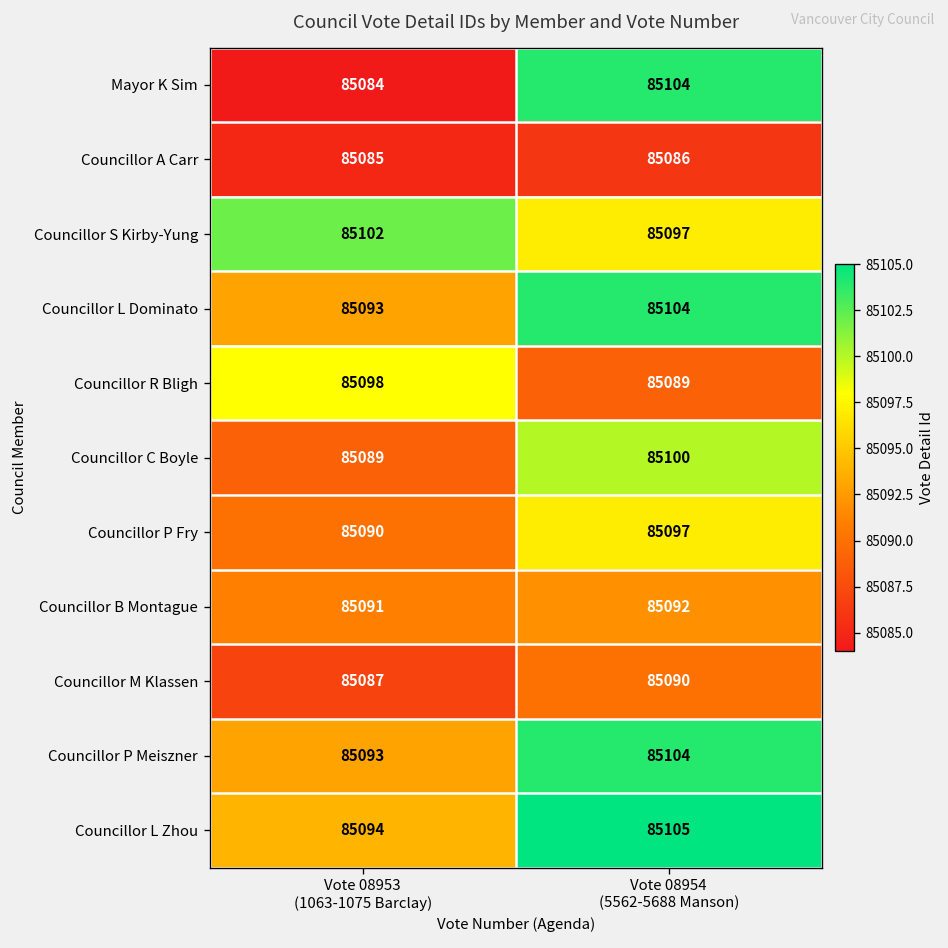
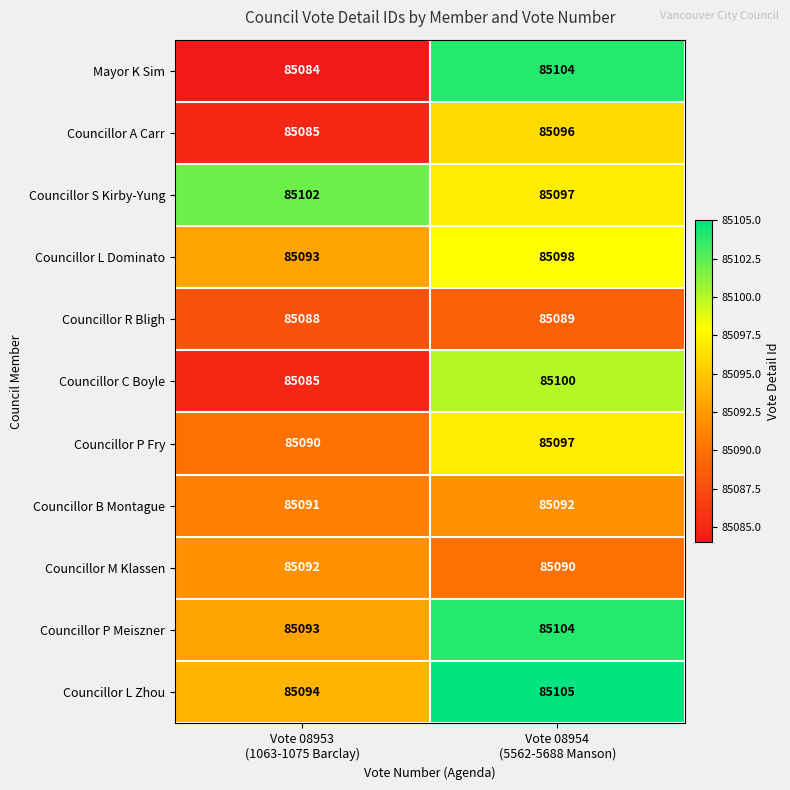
  {
    "Mayor K Sim": {
      "Vote 08953 (1063-1075 Barclay)": 85084,
      "Vote 08954 (5562-5688 Manson)": 85104
    },
    "Councillor A Carr": {
      "Vote 08953 (1063-1075 Barclay)": 85085,
-     "Vote 08954 (5562-5688 Manson)": 85086
+     "Vote 08954 (5562-5688 Manson)": 85096
    },
    "Councillor S Kirby-Yung": {
      "Vote 08953 (1063-1075 Barclay)": 85102,
      "Vote 08954 (5562-5688 Manson)": 85097
    },
    "Councillor L Dominato": {
      "Vote 08953 (1063-1075 Barclay)": 85093,
-     "Vote 08954 (5562-5688 Manson)": 85104
+     "Vote 08954 (5562-5688 Manson)": 85098
    },
    "Councillor R Bligh": {
-     "Vote 08953 (1063-1075 Barclay)": 85098,
+     "Vote 08953 (1063-1075 Barclay)": 85088,
      "Vote 08954 (5562-5688 Manson)": 85089
    },
    "Councillor C Boyle": {
-     "Vote 08953 (1063-1075 Barclay)": 85089,
+     "Vote 08953 (1063-1075 Barclay)": 85085,
      "Vote 08954 (5562-5688 Manson)": 85100
    },
    "Councillor P Fry": {
      "Vote 08953 (1063-1075 Barclay)": 85090,
      "Vote 08954 (5562-5688 Manson)": 85097
    },
    "Councillor B Montague": {
      "Vote 08953 (1063-1075 Barclay)": 85091,
      "Vote 08954 (5562-5688 Manson)": 85092
    },
    "Councillor M Klassen": {
-     "Vote 08953 (1063-1075 Barclay)": 85087,
+     "Vote 08953 (1063-1075 Barclay)": 85092,
      "Vote 08954 (5562-5688 Manson)": 85090
    },
    "Councillor P Meiszner": {
      "Vote 08953 (1063-1075 Barclay)": 85093,
      "Vote 08954 (5562-5688 Manson)": 85104
    },
    "Councillor L Zhou": {
      "Vote 08953 (1063-1075 Barclay)": 85094,
      "Vote 08954 (5562-5688 Manson)": 85105
    }
  }
